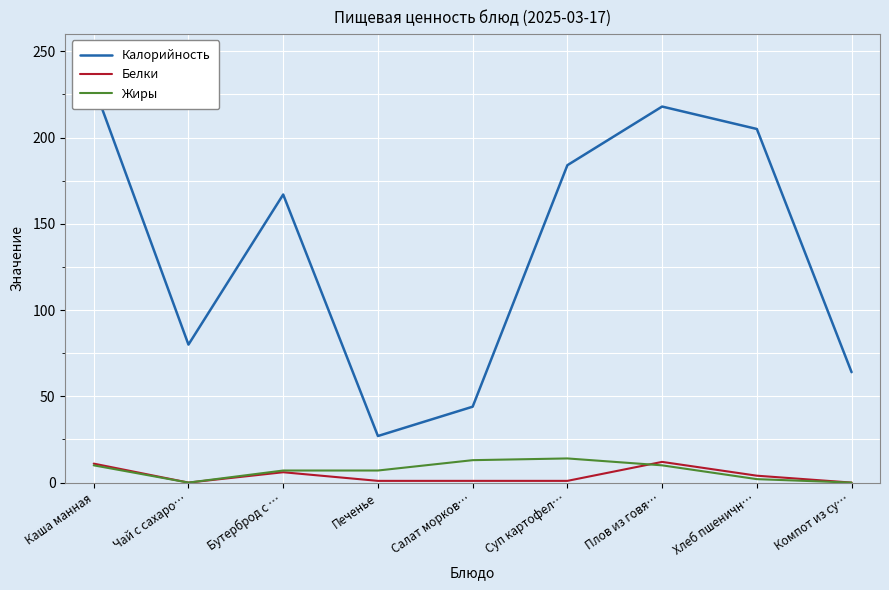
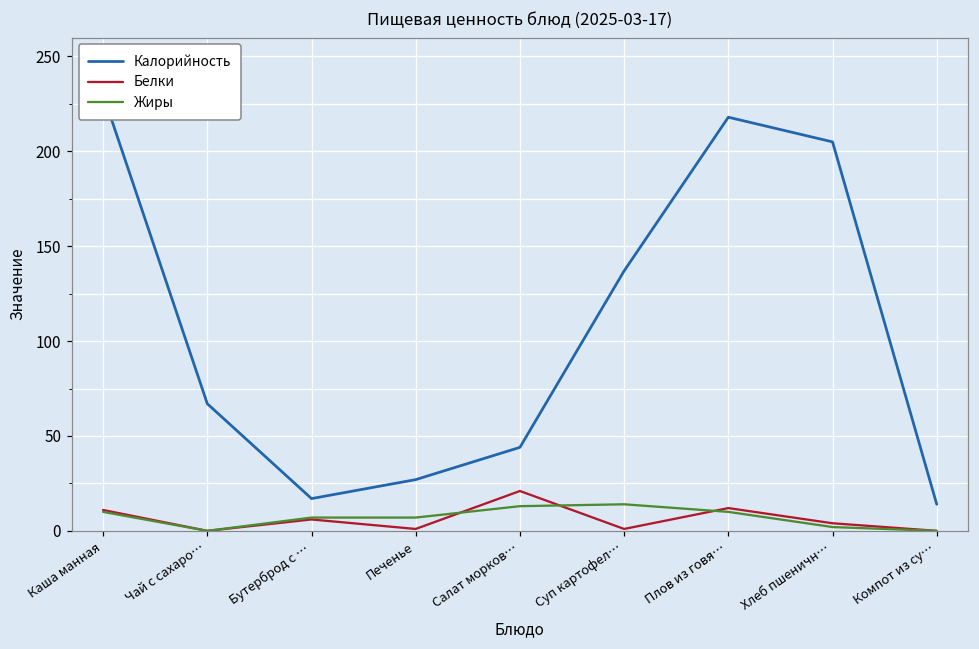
  {
    "Калорийность": {
-     "Чай с сахаро…": 80,
-     "Бутерброд с …": 167,
+     "Чай с сахаро…": 67,
+     "Бутерброд с …": 17,
      "Печенье": 27,
      "Салат морков…": 44,
-     "Суп картофел…": 184,
+     "Суп картофел…": 137,
      "Плов из говя…": 218,
      "Хлеб пшеничн…": 205,
-     "Компот из су…": 64
+     "Компот из су…": 14
    },
    "Белки": {
      "Печенье": 1,
-     "Салат морков…": 1,
+     "Салат морков…": 21,
      "Суп картофел…": 1,
      "Плов из говя…": 12,
      "Хлеб пшеничн…": 4
    },
    "Жиры": {
      "Печенье": 7,
      "Салат морков…": 13,
      "Суп картофел…": 14,
      "Плов из говя…": 10,
      "Хлеб пшеничн…": 2
    }
  }
